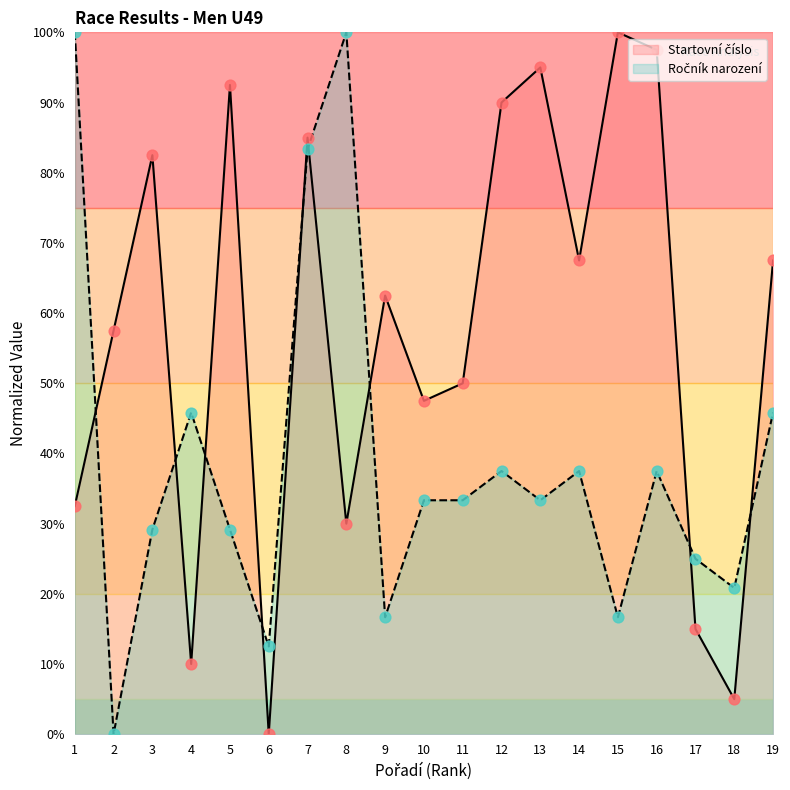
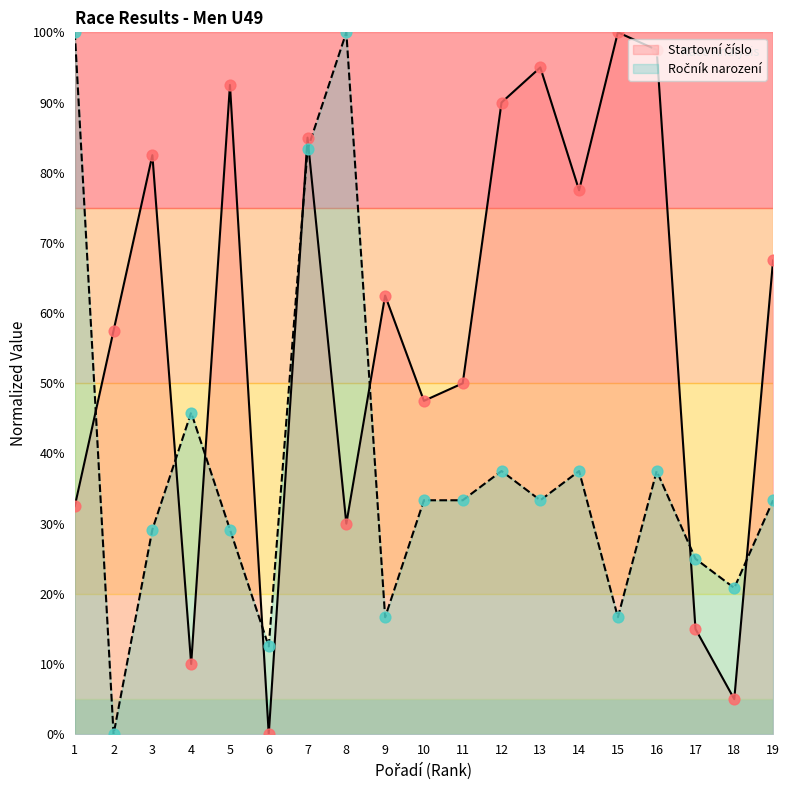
  {
    "Startovní číslo": {
      "1": "33%",
      "2": "57%",
      "3": "83%",
      "4": "10%",
      "5": "93%",
      "7": "85%",
      "8": "30%",
      "9": "63%",
      "10": "48%",
      "11": "50%",
      "12": "90%",
      "13": "95%",
-     "14": "68%",
+     "14": "78%",
      "15": "100%",
      "17": "15%",
      "19": "68%"
    },
    "Ročník narození": {
      "1": "100%",
      "3": "29%",
      "4": "46%",
      "5": "29%",
      "6": "13%",
      "7": "83%",
      "8": "100%",
      "9": "17%",
      "10": "33%",
      "11": "33%",
      "12": "38%",
      "13": "33%",
      "14": "38%",
      "15": "17%",
      "16": "38%",
      "17": "25%",
      "18": "21%",
-     "19": "46%"
+     "19": "33%"
    }
  }
